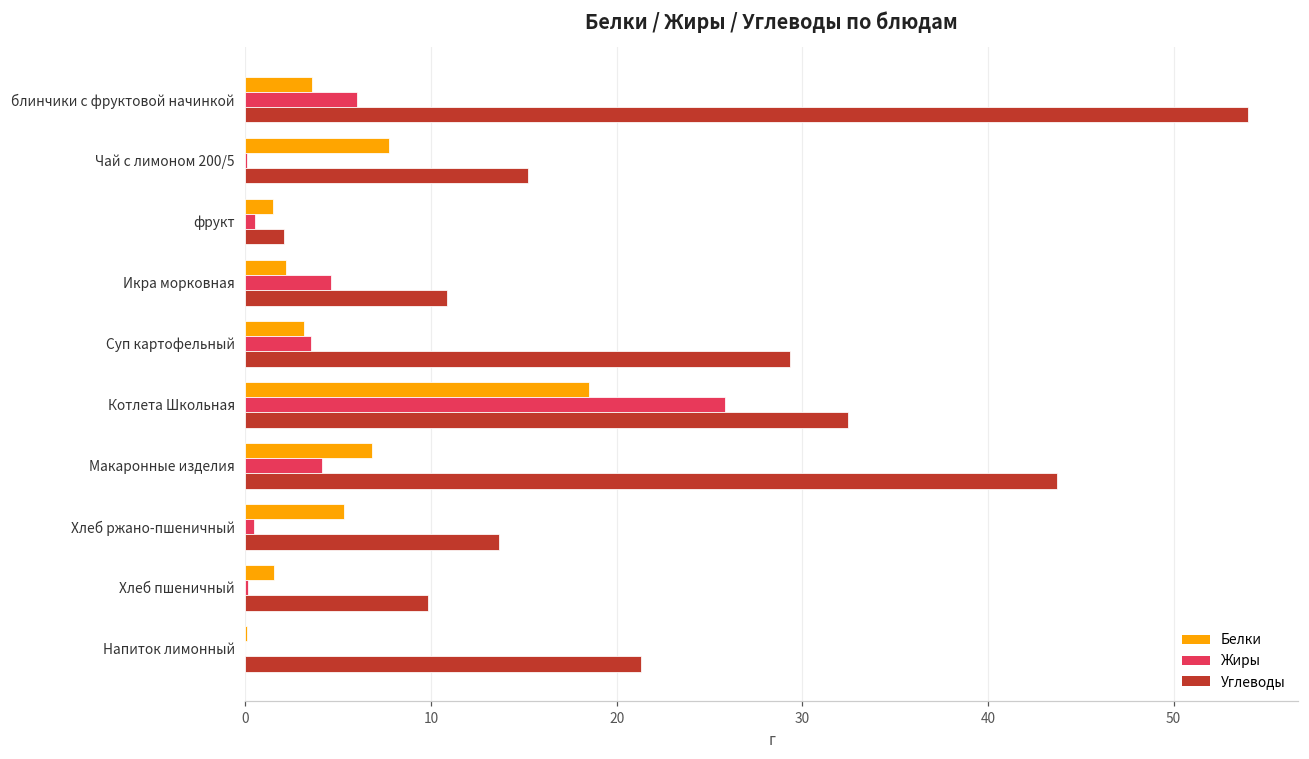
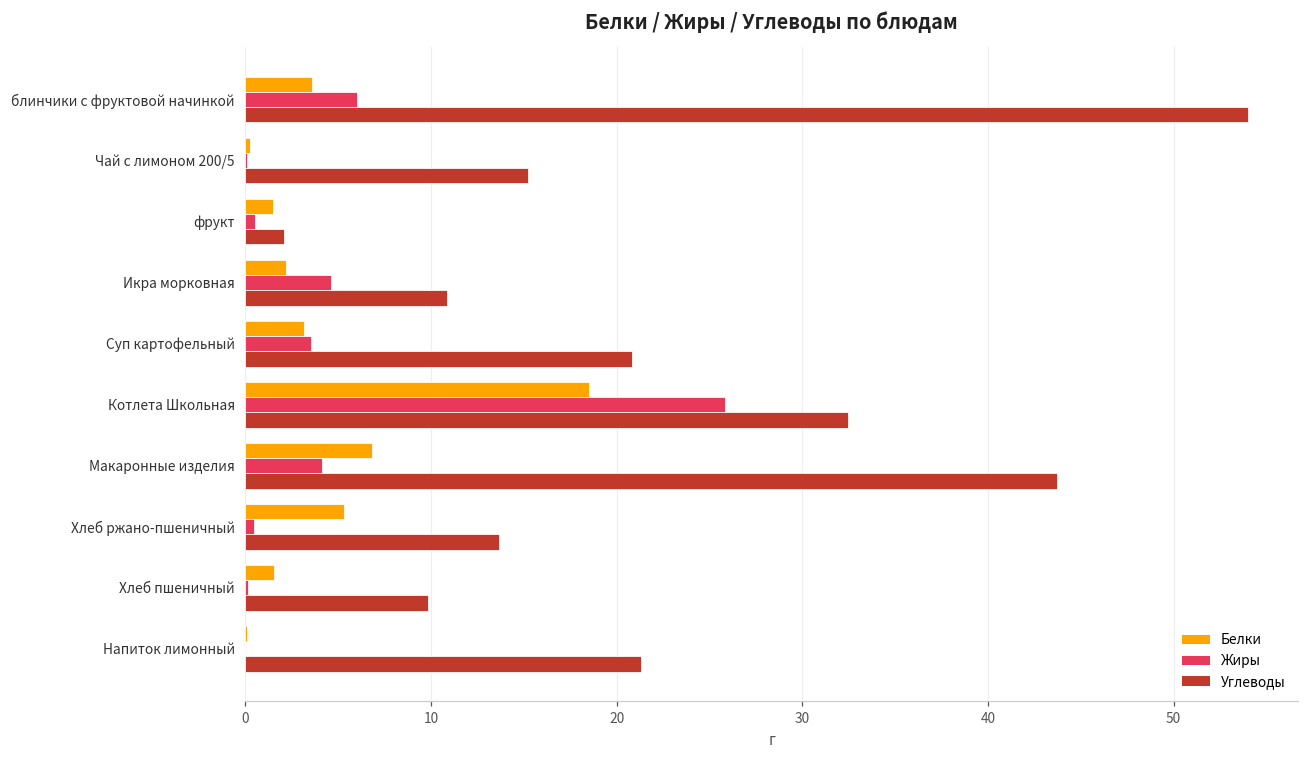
  {
    "Белки": {
      "блинчики с фруктовой начинкой": 3.6,
-     "Чай с лимоном 200/5": 7.7,
+     "Чай с лимоном 200/5": 0.3,
      "фрукт": 1.5,
      "Икра морковная": 2.2,
      "Суп картофельный": 3.2,
      "Котлета Школьная": 18.5,
      "Макаронные изделия": 6.8,
      "Хлеб ржано-пшеничный": 5.3,
      "Хлеб пшеничный": 1.5
    },
    "Жиры": {
      "блинчики с фруктовой начинкой": 6.0,
      "фрукт": 0.5,
      "Икра морковная": 4.6,
      "Суп картофельный": 3.6,
      "Котлета Школьная": 25.9,
      "Макаронные изделия": 4.1,
      "Хлеб ржано-пшеничный": 0.5,
      "Хлеб пшеничный": 0.2,
      "Напиток лимонный": 0.0
    },
    "Углеводы": {
      "блинчики с фруктовой начинкой": 54.0,
      "Чай с лимоном 200/5": 15.2,
      "фрукт": 2.1,
      "Икра морковная": 10.9,
-     "Суп картофельный": 29.3,
+     "Суп картофельный": 20.8,
      "Котлета Школьная": 32.5,
      "Макаронные изделия": 43.7,
      "Хлеб ржано-пшеничный": 13.7,
      "Хлеб пшеничный": 9.8,
      "Напиток лимонный": 21.3
    }
  }
